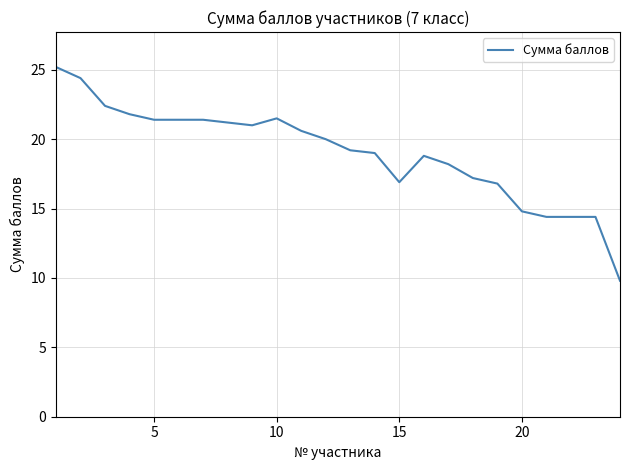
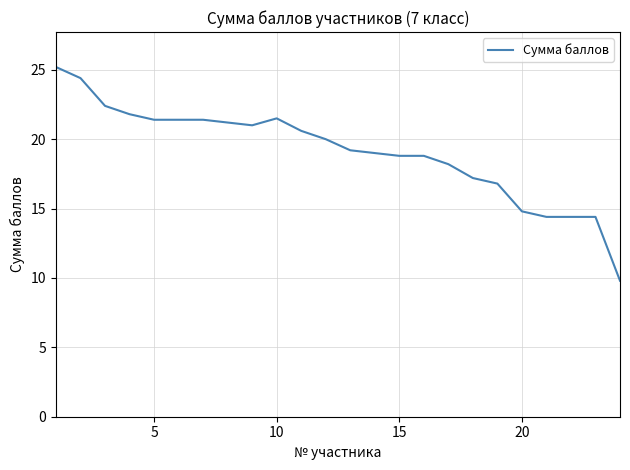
  {
    "5": 21.4,
    "10": 21.5,
-   "15": 16.9,
+   "15": 18.8,
    "20": 14.8
  }
